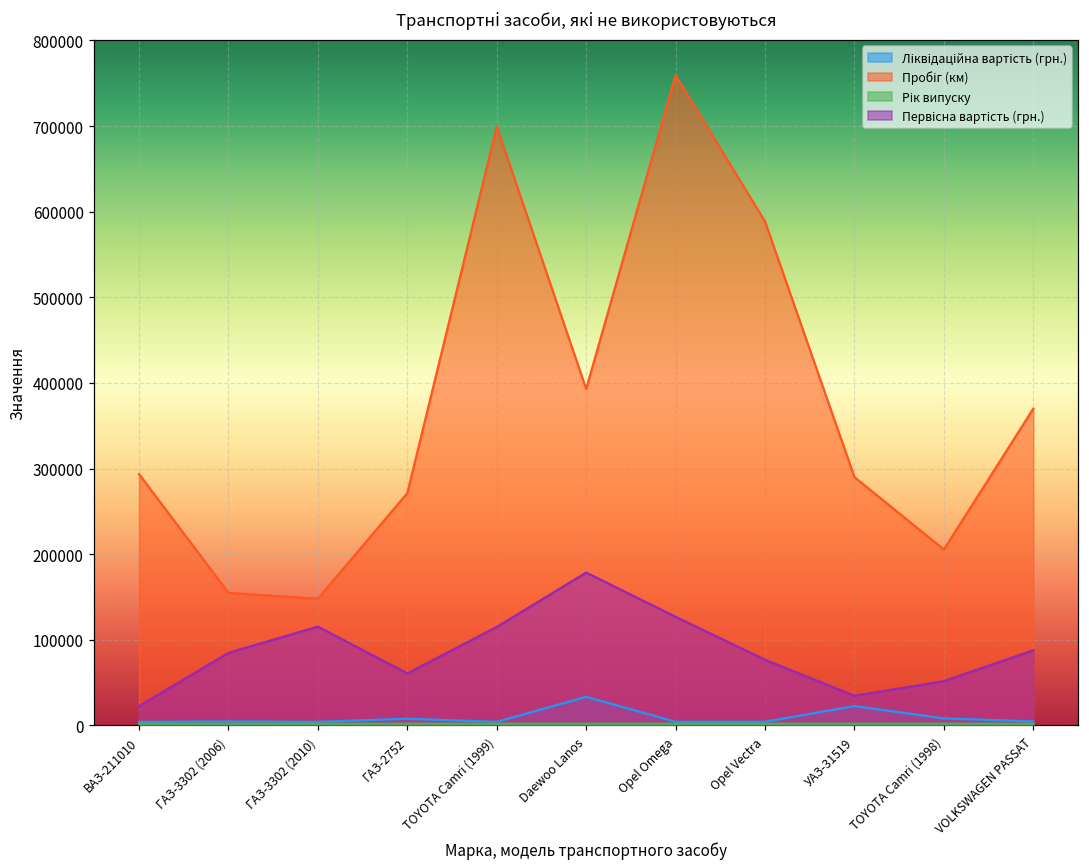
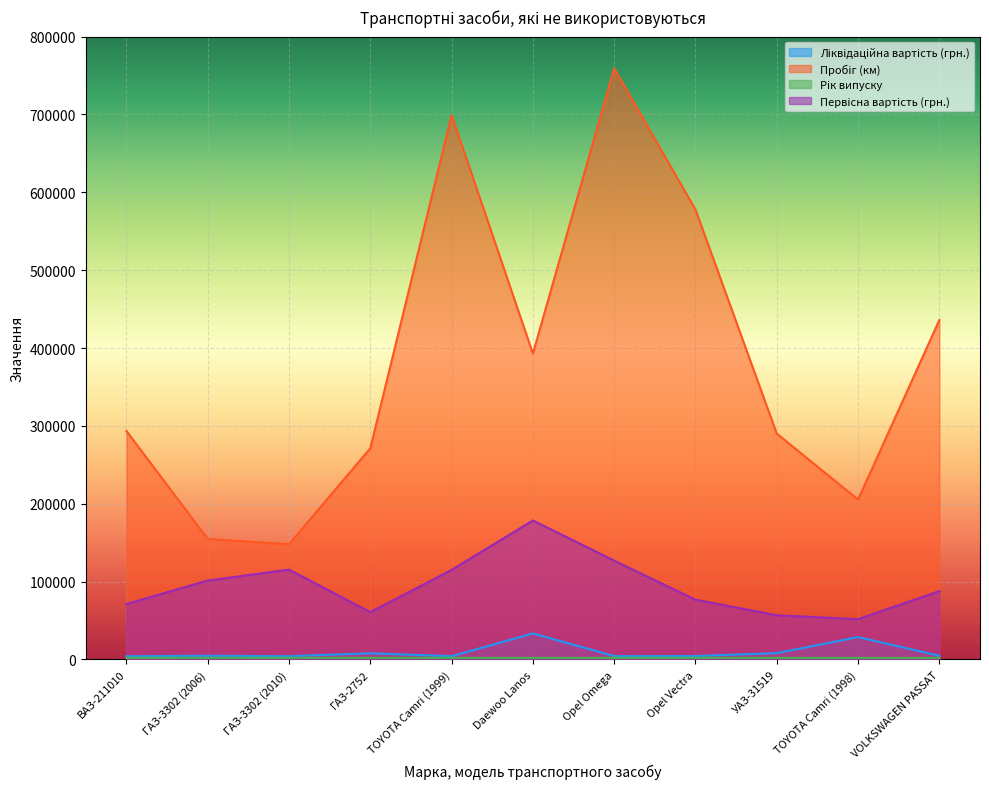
  {
    "Ліквідаційна вартість (грн.)": {
      "ГАЗ-2752": 10000,
      "Daewoo Lanos": 30000,
-     "УАЗ-31519": 20000,
-     "TOYOTA Camri (1998)": 10000
+     "УАЗ-31519": 10000,
+     "TOYOTA Camri (1998)": 30000
    },
    "Пробіг (км)": {
      "ВАЗ-211010": 290000,
      "ГАЗ-3302 (2006)": 150000,
      "ГАЗ-3302 (2010)": 150000,
      "ГАЗ-2752": 270000,
      "TOYOTA Camri (1999)": 700000,
      "Daewoo Lanos": 390000,
      "Opel Omega": 760000,
-     "Opel Vectra": 590000,
+     "Opel Vectra": 580000,
      "УАЗ-31519": 290000,
      "TOYOTA Camri (1998)": 210000,
-     "VOLKSWAGEN PASSAT": 370000
+     "VOLKSWAGEN PASSAT": 440000
    },
    "Рік випуску": {
      "ГАЗ-2752": 0,
      "Daewoo Lanos": 0,
      "УАЗ-31519": 0,
      "TOYOTA Camri (1998)": 0
    },
    "Первісна вартість (грн.)": {
-     "ВАЗ-211010": 20000,
-     "ГАЗ-3302 (2006)": 80000,
+     "ВАЗ-211010": 70000,
+     "ГАЗ-3302 (2006)": 100000,
      "ГАЗ-3302 (2010)": 120000,
      "ГАЗ-2752": 60000,
      "TOYOTA Camri (1999)": 120000,
      "Daewoo Lanos": 180000,
      "Opel Omega": 130000,
      "Opel Vectra": 80000,
-     "УАЗ-31519": 30000,
+     "УАЗ-31519": 60000,
      "TOYOTA Camri (1998)": 50000,
      "VOLKSWAGEN PASSAT": 90000
    }
  }
